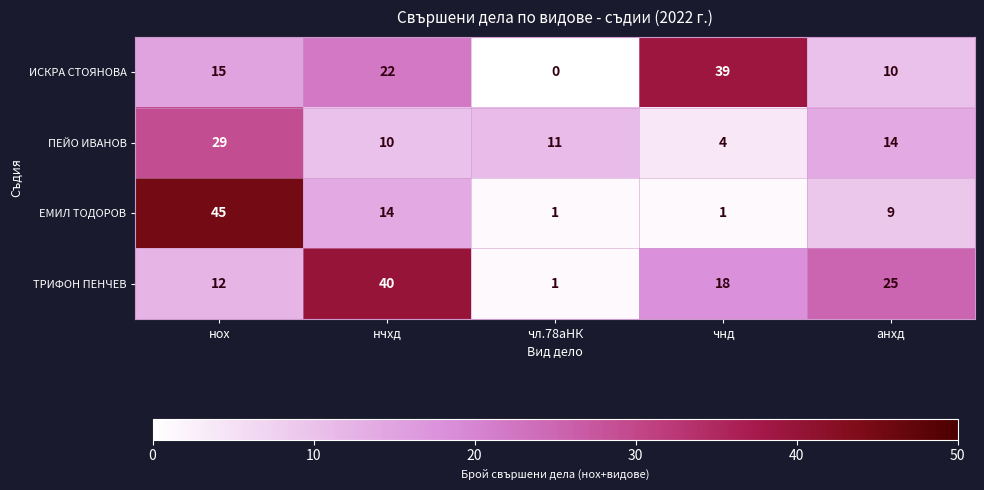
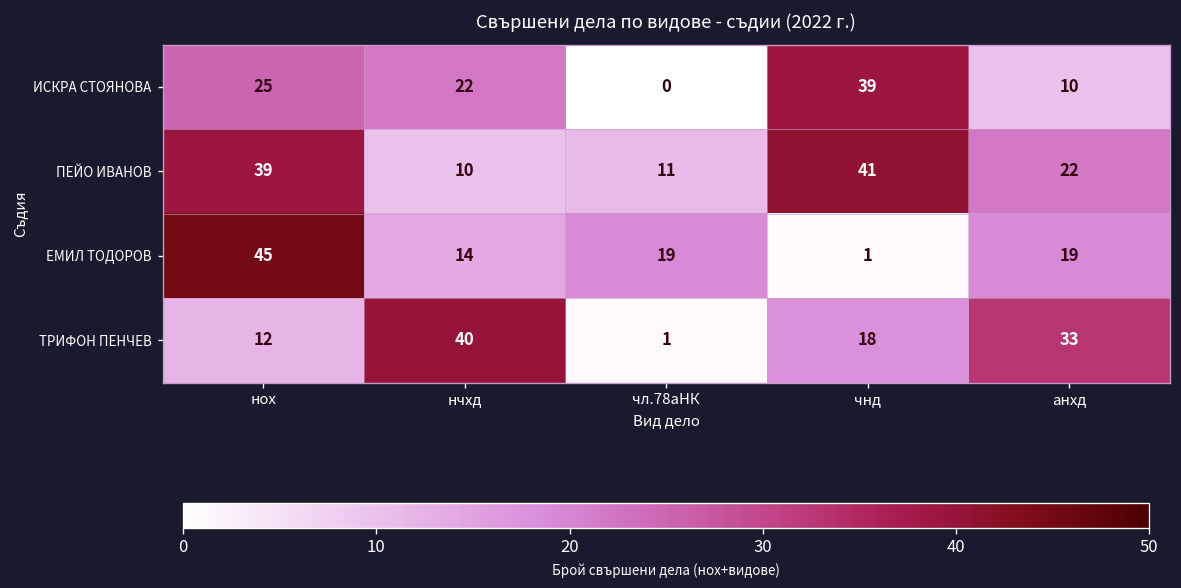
  {
    "ИСКРА СТОЯНОВА": {
-     "нох": 15,
+     "нох": 25,
      "нчхд": 22,
      "чл.78аНК": 0,
      "чнд": 39,
      "анхд": 10
    },
    "ПЕЙО ИВАНОВ": {
-     "нох": 29,
+     "нох": 39,
      "нчхд": 10,
      "чл.78аНК": 11,
-     "чнд": 4,
-     "анхд": 14
+     "чнд": 41,
+     "анхд": 22
    },
    "ЕМИЛ ТОДОРОВ": {
      "нох": 45,
      "нчхд": 14,
-     "чл.78аНК": 1,
+     "чл.78аНК": 19,
      "чнд": 1,
-     "анхд": 9
+     "анхд": 19
    },
    "ТРИФОН ПЕНЧЕВ": {
      "нох": 12,
      "нчхд": 40,
      "чл.78аНК": 1,
      "чнд": 18,
-     "анхд": 25
+     "анхд": 33
    }
  }
